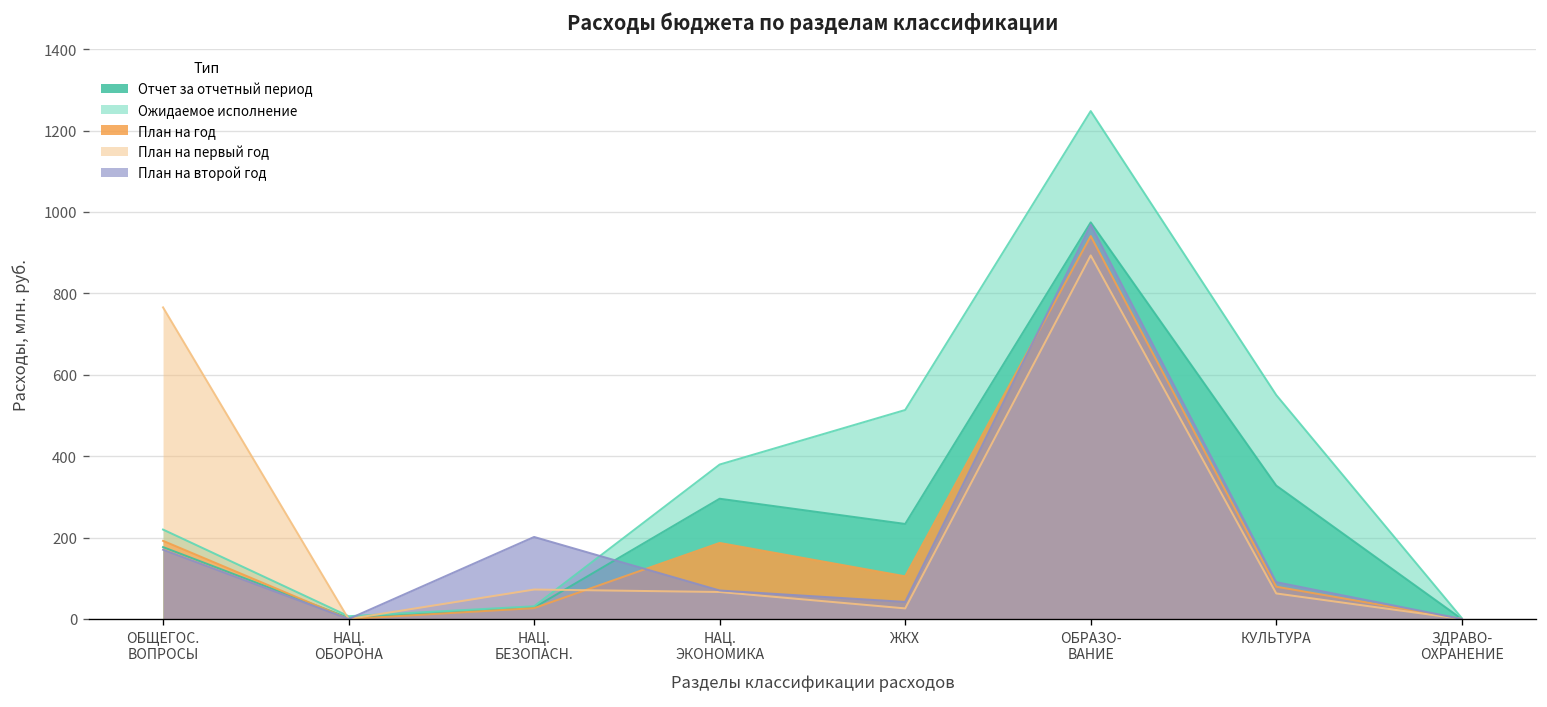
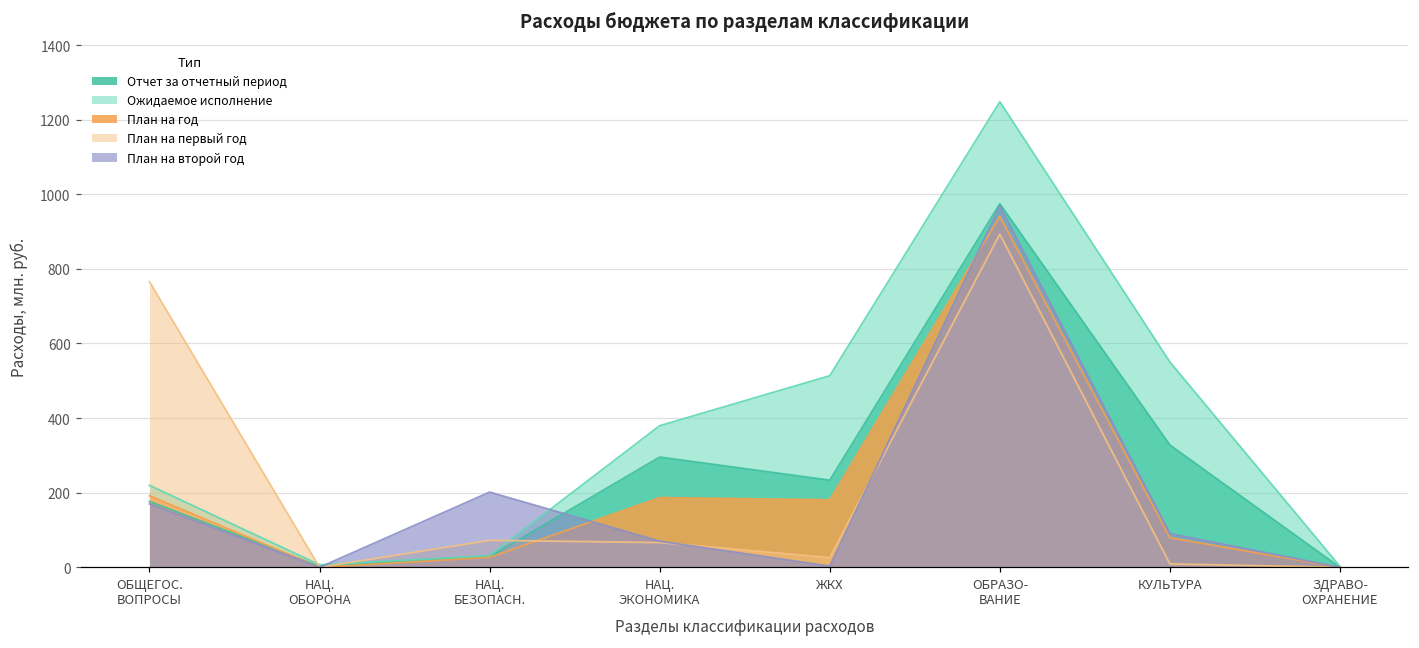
  {
    "План на год": {
      "ОБЩЕГОС. ВОПРОСЫ": 190,
      "НАЦ. ЭКОНОМИКА": 190,
-     "ЖКХ": 100,
+     "ЖКХ": 180,
      "ОБРАЗО- ВАНИЕ": 940,
      "КУЛЬТУРА": 80
    },
    "План на первый год": {
      "ОБЩЕГОС. ВОПРОСЫ": 770,
      "НАЦ. БЕЗОПАСН.": 70,
      "ЖКХ": 30,
      "ОБРАЗО- ВАНИЕ": 890,
-     "КУЛЬТУРА": 60
+     "КУЛЬТУРА": 10
    },
    "План на второй год": {
      "НАЦ. БЕЗОПАСН.": 200,
-     "ЖКХ": 40,
+     "ЖКХ": 0,
      "КУЛЬТУРА": 90
    }
  }
